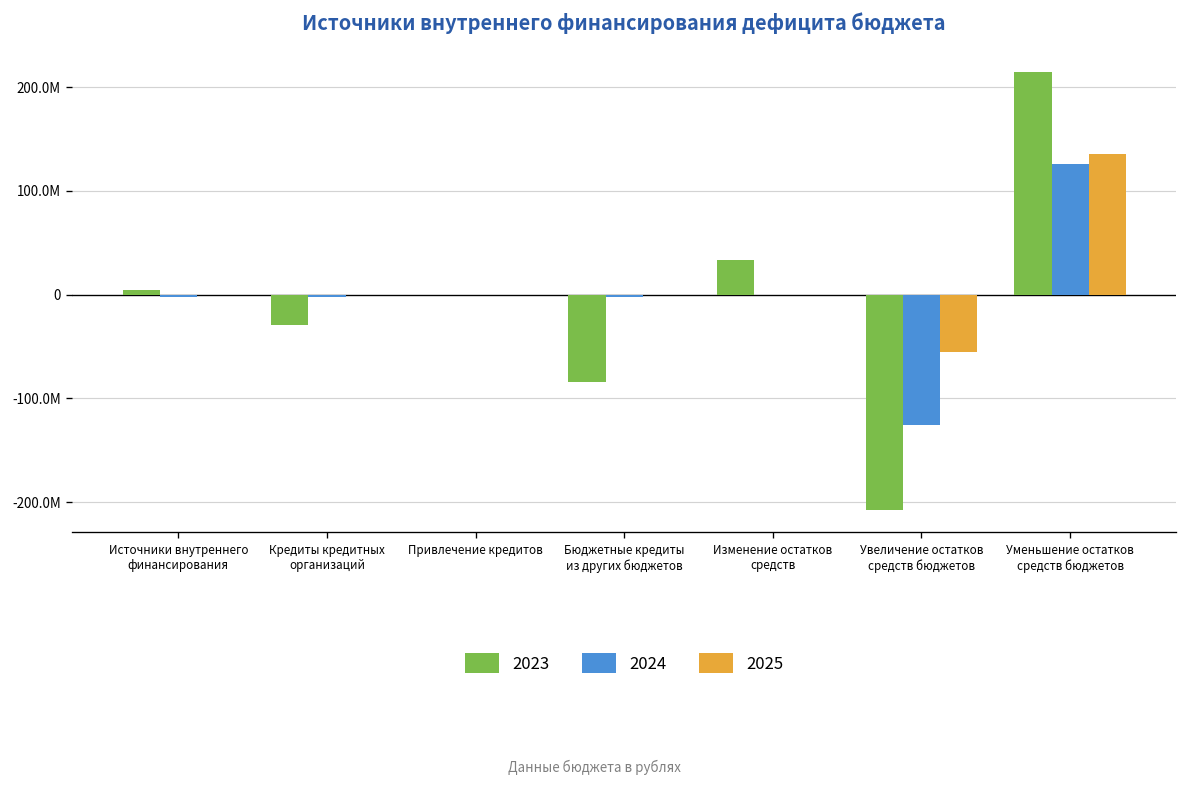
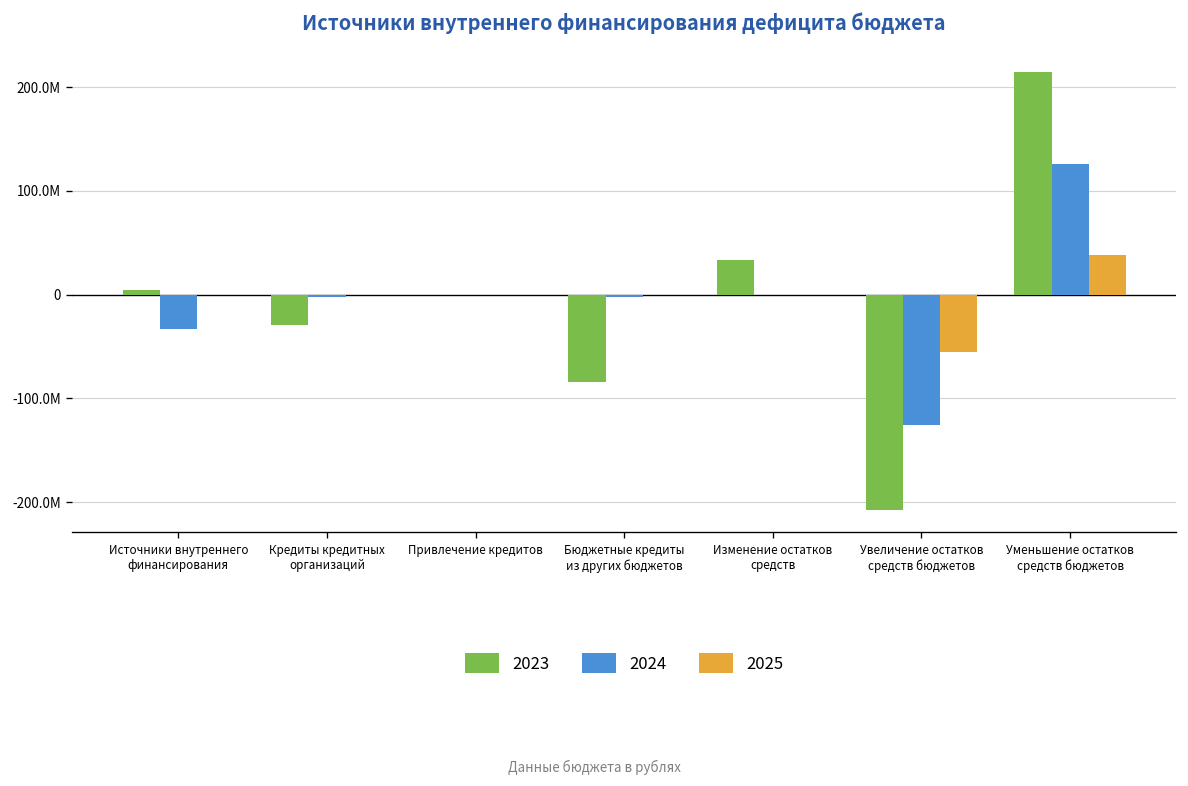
  {
    "2023": {
      "Источники внутреннего финансирования": 0,
      "Кредиты кредитных организаций": -30000000,
      "Привлечение кредитов": 0,
      "Бюджетные кредиты из других бюджетов": -80000000,
      "Изменение остатков средств": 30000000,
      "Увеличение остатков средств бюджетов": -210000000,
      "Уменьшение остатков средств бюджетов": 210000000
    },
    "2024": {
-     "Источники внутреннего финансирования": 0,
+     "Источники внутреннего финансирования": -30000000,
      "Привлечение кредитов": 0,
      "Изменение остатков средств": 0,
      "Увеличение остатков средств бюджетов": -130000000,
      "Уменьшение остатков средств бюджетов": 130000000
    },
    "2025": {
      "Источники внутреннего финансирования": 0,
      "Кредиты кредитных организаций": 0,
      "Привлечение кредитов": 0,
      "Бюджетные кредиты из других бюджетов": 0,
      "Изменение остатков средств": 0,
      "Увеличение остатков средств бюджетов": -60000000,
-     "Уменьшение остатков средств бюджетов": 140000000
+     "Уменьшение остатков средств бюджетов": 40000000
    }
  }
